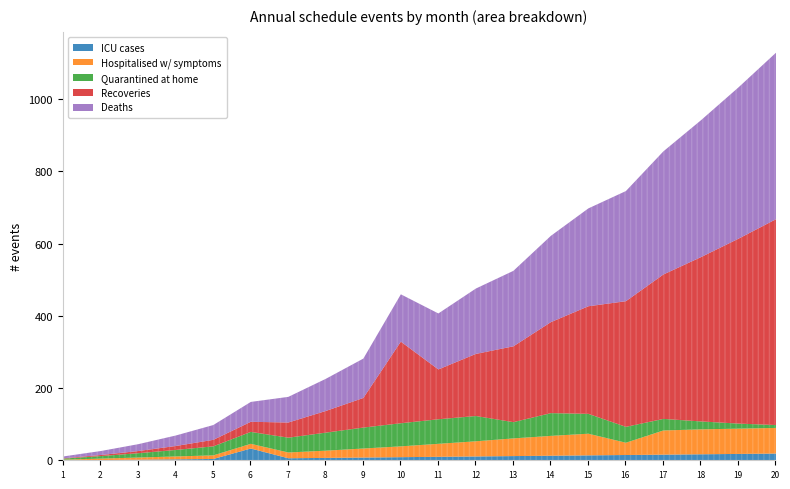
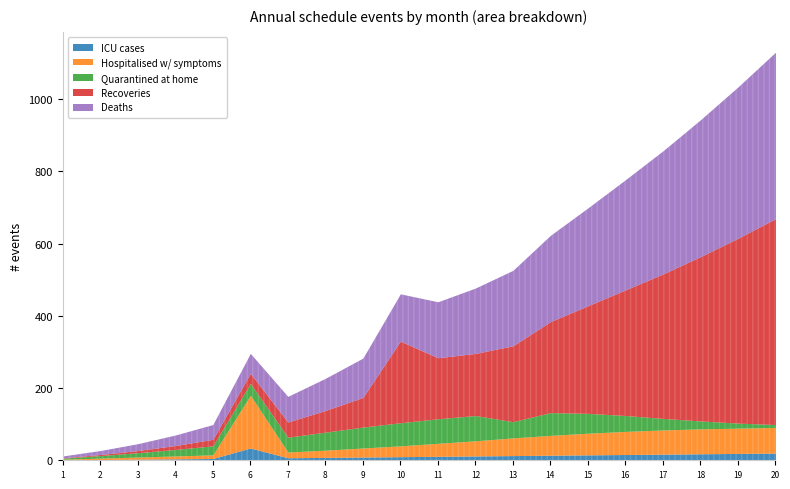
  {
    "Hospitalised w/ symptoms": {
-     "6": 10,
-     "16": 30
+     "6": 150,
+     "16": 60
    },
    "Recoveries": {
-     "11": 140
+     "11": 170
    },
    "Deaths": {
      "2": 10,
      "3": 20,
      "4": 30,
      "5": 40,
      "6": 60,
      "7": 70,
      "8": 90,
      "9": 110,
      "10": 130,
      "11": 160,
      "12": 180,
      "13": 210,
      "14": 240,
      "15": 270,
      "16": 310,
      "17": 340,
      "18": 380,
      "19": 420,
      "20": 460
    }
  }
